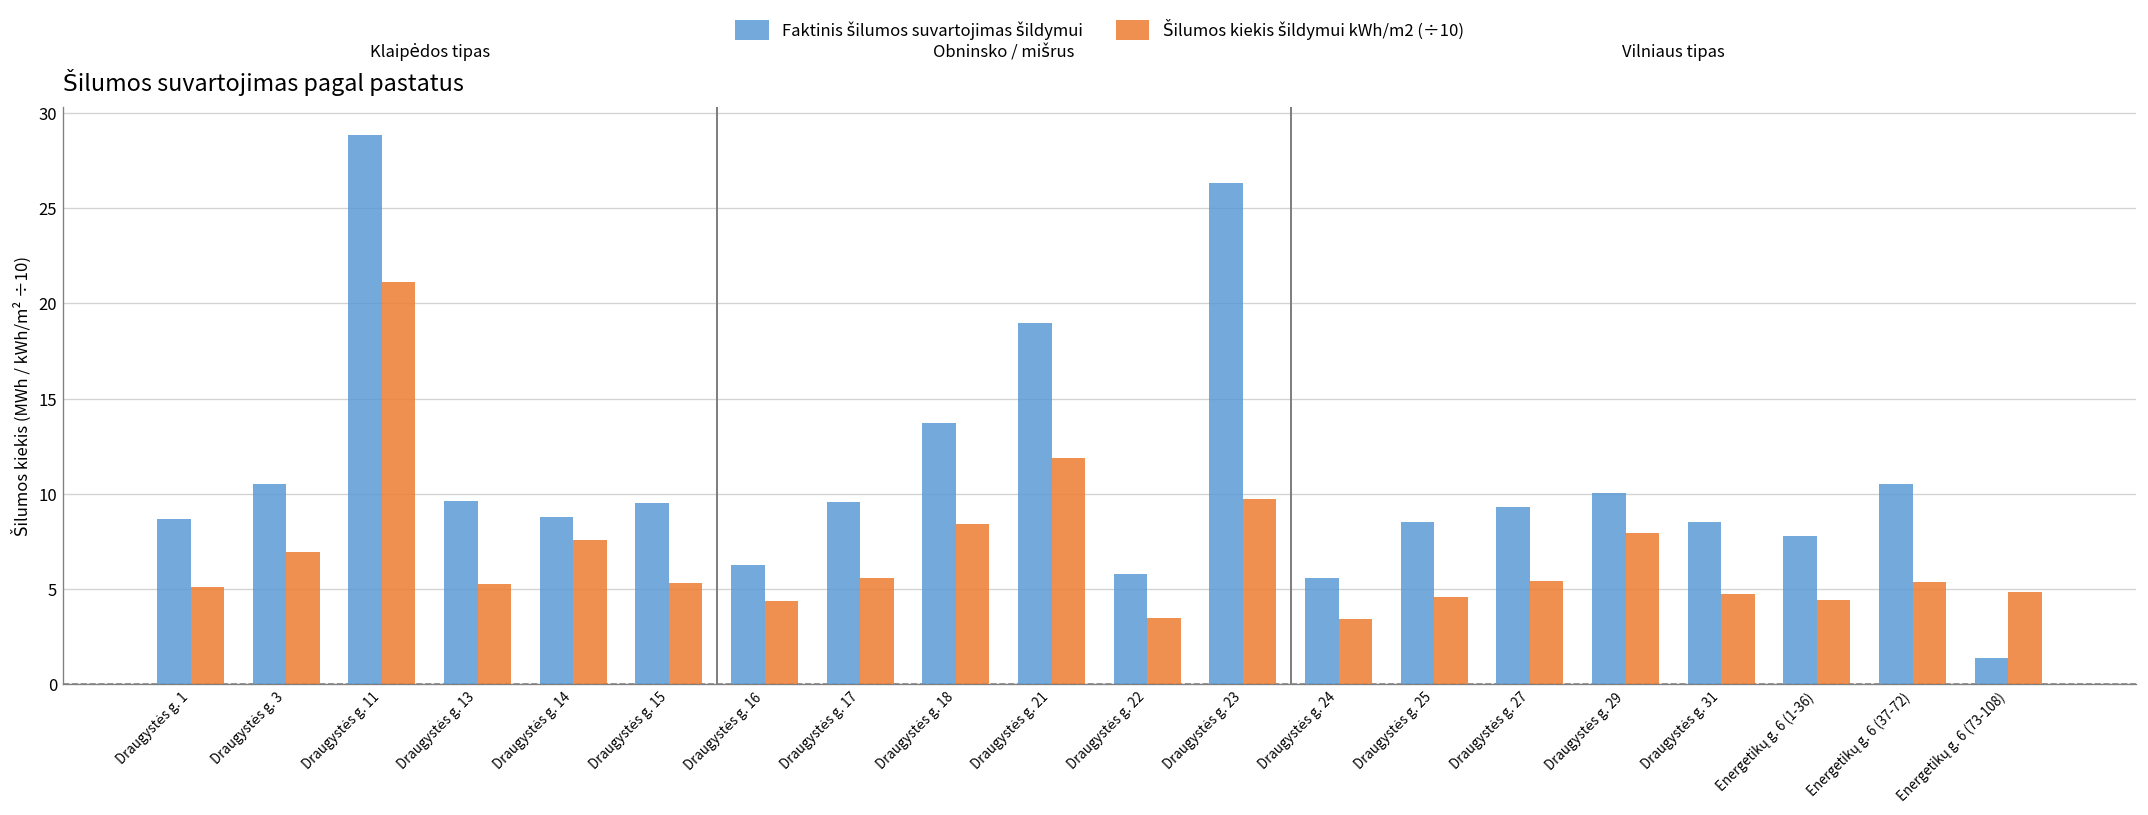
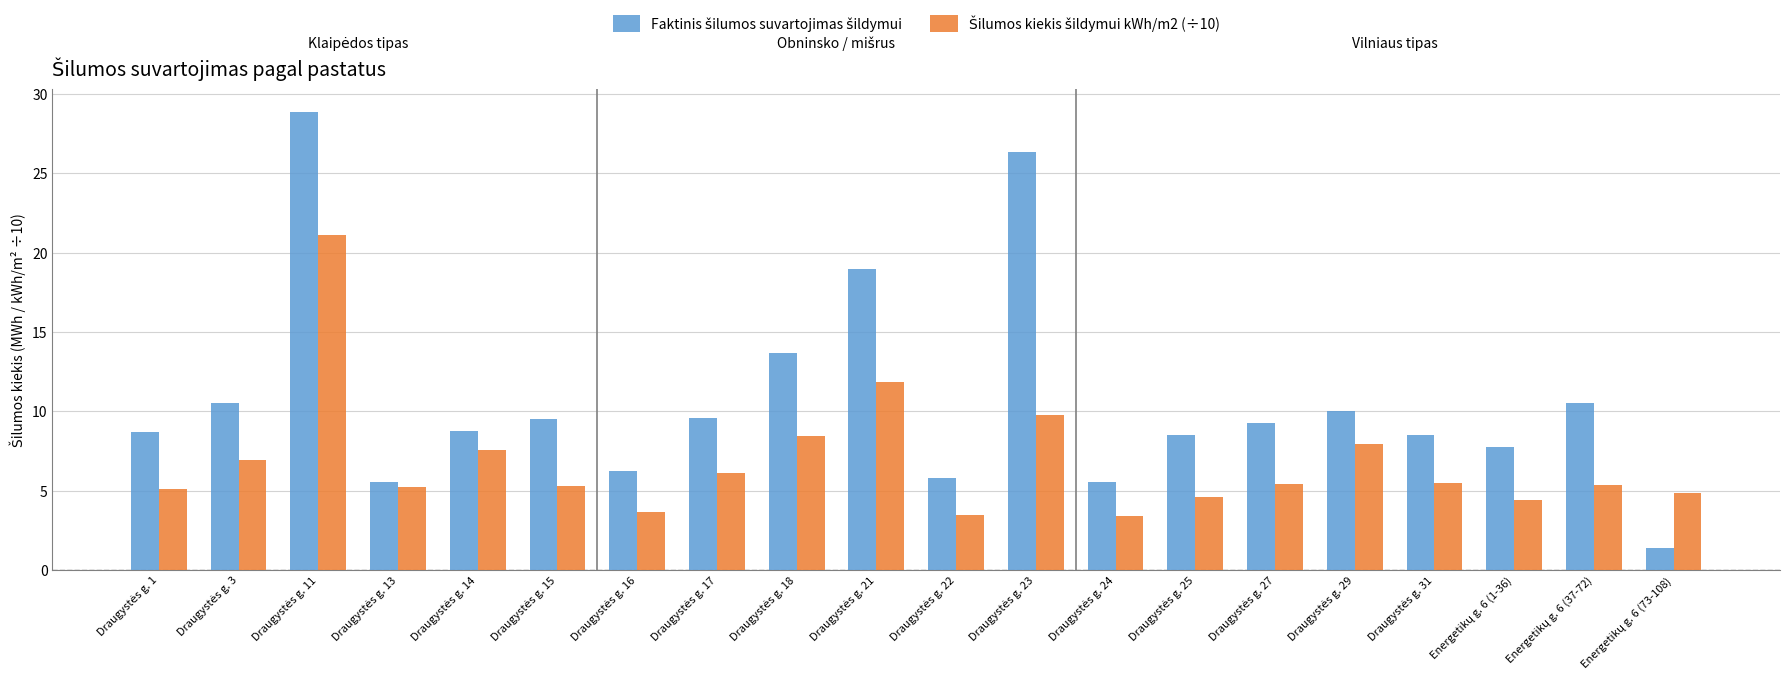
  {
    "Faktinis šilumos suvartojimas šildymui": {
      "Draugystės g. 1": 8.7,
      "Draugystės g. 3": 10.5,
      "Draugystės g. 11": 28.9,
-     "Draugystės g. 13": 9.6,
+     "Draugystės g. 13": 5.6,
      "Draugystės g. 14": 8.8,
      "Draugystės g. 15": 9.5,
      "Draugystės g. 16": 6.3,
      "Draugystės g. 17": 9.6,
      "Draugystės g. 18": 13.7,
      "Draugystės g. 21": 19.0,
      "Draugystės g. 22": 5.8,
      "Draugystės g. 23": 26.3,
      "Draugystės g. 24": 5.6,
      "Draugystės g. 25": 8.5,
      "Draugystės g. 27": 9.3,
      "Draugystės g. 29": 10.0,
      "Draugystės g. 31": 8.5,
      "Energetikų g. 6 (1-36)": 7.8,
      "Energetikų g. 6 (37-72)": 10.5,
      "Energetikų g. 6 (73-108)": 1.4
    },
    "Šilumos kiekis šildymui kWh/m2 (÷10)": {
      "Draugystės g. 1": 5.1,
      "Draugystės g. 3": 6.9,
      "Draugystės g. 11": 21.1,
      "Draugystės g. 13": 5.3,
      "Draugystės g. 14": 7.6,
      "Draugystės g. 15": 5.3,
-     "Draugystės g. 16": 4.4,
-     "Draugystės g. 17": 5.6,
+     "Draugystės g. 16": 3.7,
+     "Draugystės g. 17": 6.1,
      "Draugystės g. 18": 8.4,
      "Draugystės g. 21": 11.9,
      "Draugystės g. 22": 3.5,
      "Draugystės g. 23": 9.7,
      "Draugystės g. 24": 3.4,
      "Draugystės g. 25": 4.6,
      "Draugystės g. 27": 5.4,
      "Draugystės g. 29": 7.9,
-     "Draugystės g. 31": 4.7,
+     "Draugystės g. 31": 5.5,
      "Energetikų g. 6 (1-36)": 4.4,
      "Energetikų g. 6 (37-72)": 5.4,
      "Energetikų g. 6 (73-108)": 4.9
    }
  }
